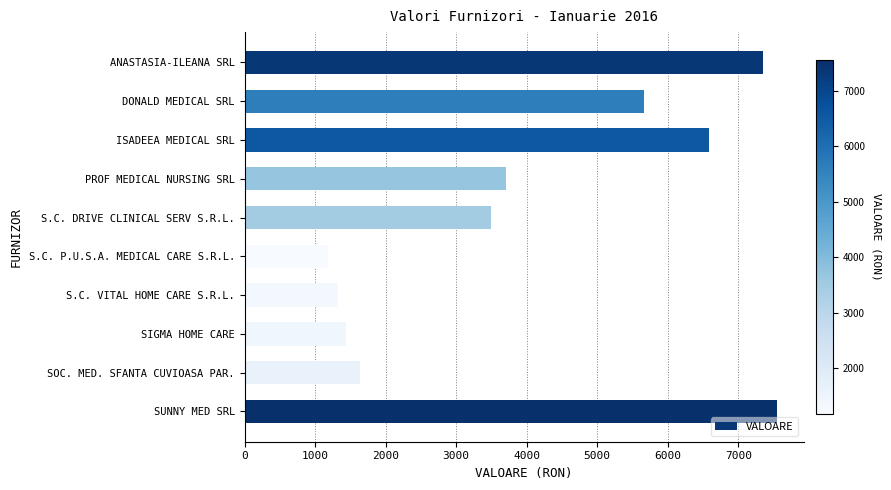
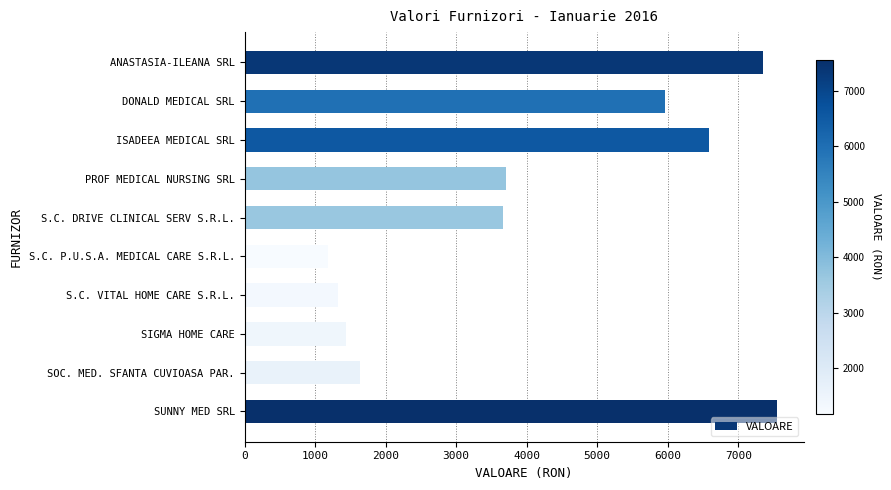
  {
    "ANASTASIA-ILEANA SRL": 7400,
-   "DONALD MEDICAL SRL": 5700,
+   "DONALD MEDICAL SRL": 6000,
    "ISADEEA MEDICAL SRL": 6600,
    "PROF MEDICAL NURSING SRL": 3700,
-   "S.C. DRIVE CLINICAL SERV S.R.L.": 3500,
+   "S.C. DRIVE CLINICAL SERV S.R.L.": 3700,
    "S.C. P.U.S.A. MEDICAL CARE S.R.L.": 1200,
    "S.C. VITAL HOME CARE S.R.L.": 1300,
    "SIGMA HOME CARE": 1400,
    "SOC. MED. SFANTA CUVIOASA PAR.": 1600,
    "SUNNY MED SRL": 7600
  }
